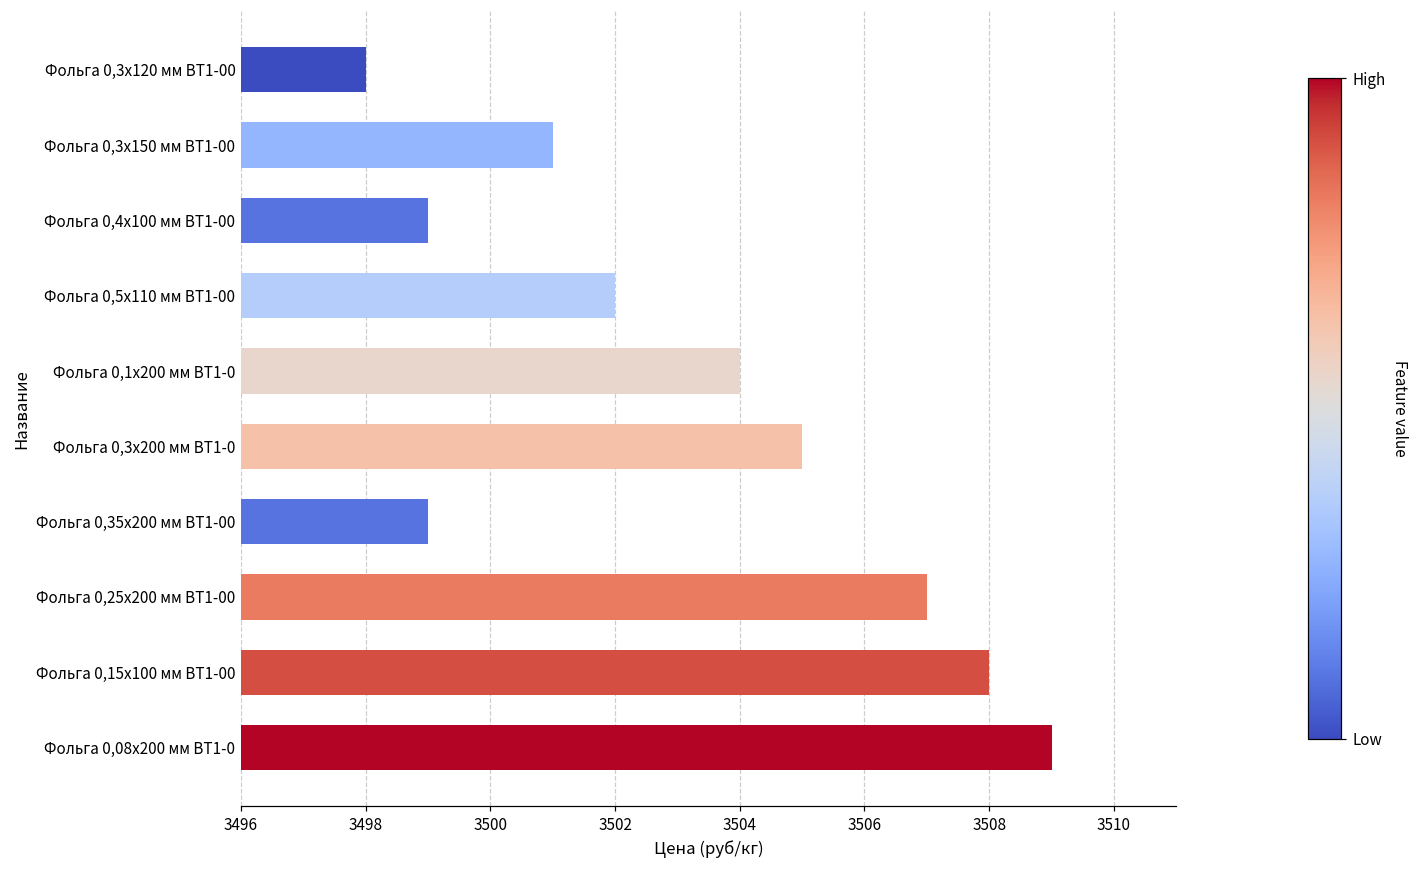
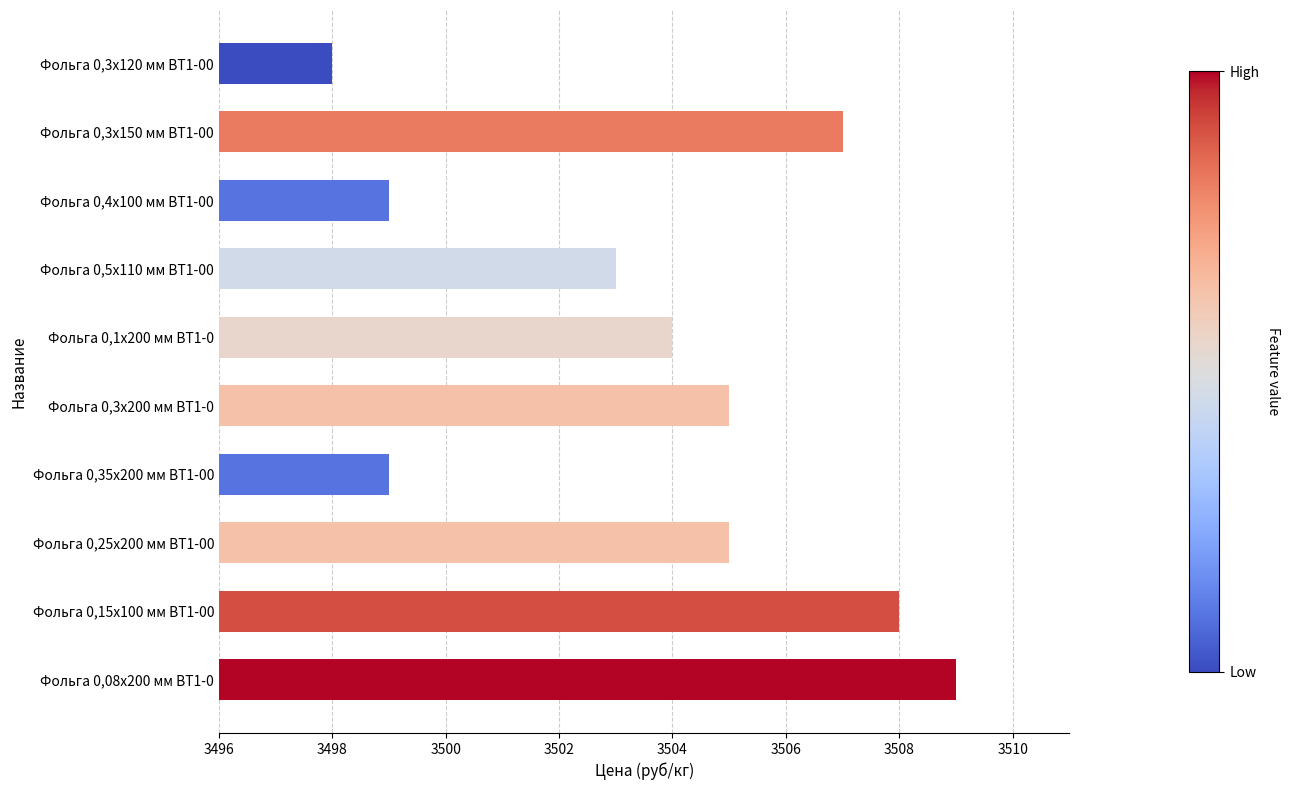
  {
    "Фольга 0,3х120 мм ВТ1-00": 3498,
-   "Фольга 0,3х150 мм ВТ1-00": 3501,
+   "Фольга 0,3х150 мм ВТ1-00": 3507,
    "Фольга 0,4х100 мм ВТ1-00": 3499,
-   "Фольга 0,5х110 мм ВТ1-00": 3502,
+   "Фольга 0,5х110 мм ВТ1-00": 3503,
    "Фольга 0,1х200 мм ВТ1-0": 3504,
    "Фольга 0,3х200 мм ВТ1-0": 3505,
    "Фольга 0,35х200 мм ВТ1-00": 3499,
-   "Фольга 0,25х200 мм ВТ1-00": 3507,
+   "Фольга 0,25х200 мм ВТ1-00": 3505,
    "Фольга 0,15х100 мм ВТ1-00": 3508,
    "Фольга 0,08х200 мм ВТ1-0": 3509
  }
